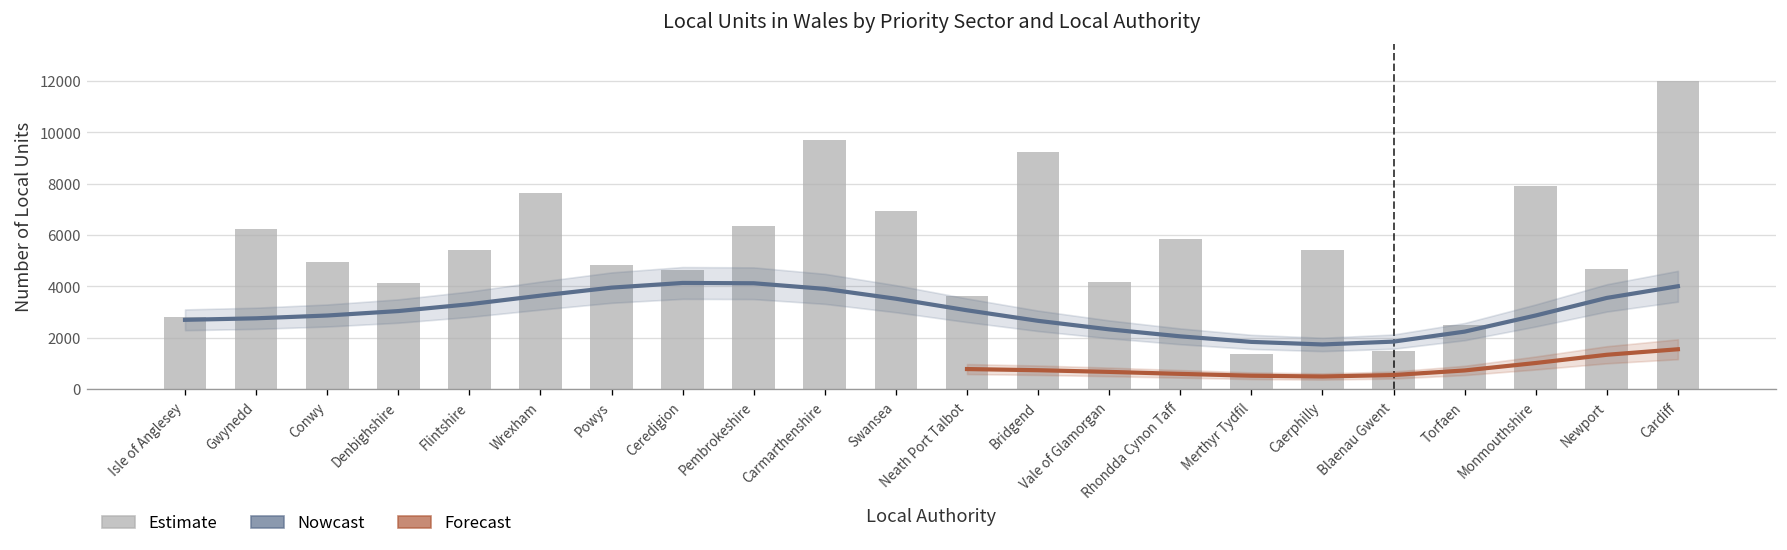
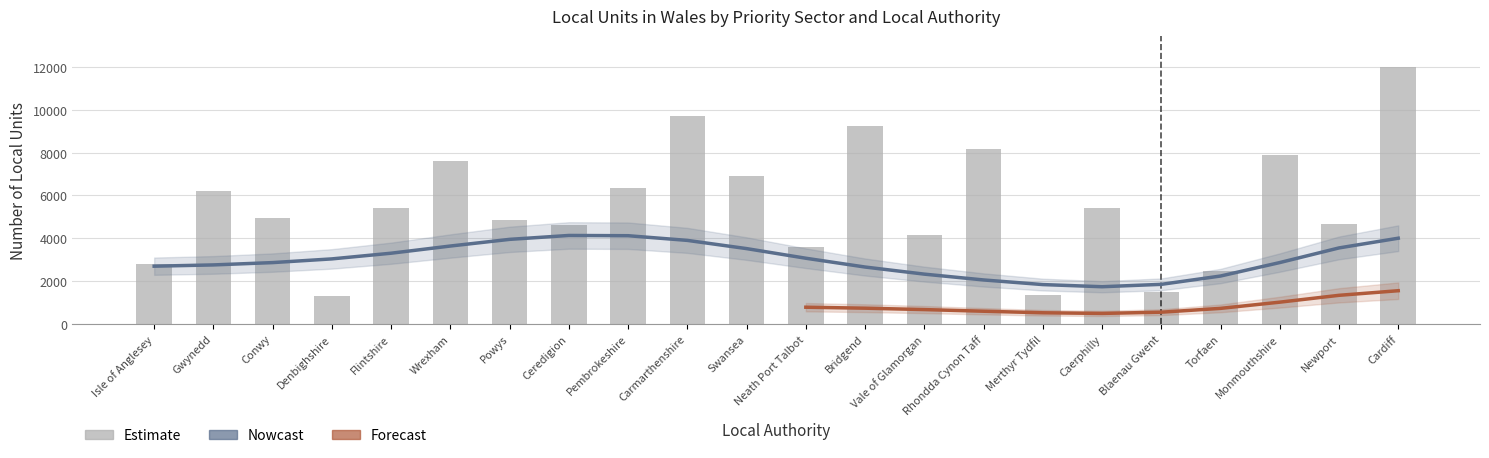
  {
    "Estimate": {
      "Isle of Anglesey": 2800,
      "Gwynedd": 6200,
      "Conwy": 4900,
-     "Denbighshire": 4100,
+     "Denbighshire": 1300,
      "Flintshire": 5400,
      "Wrexham": 7600,
      "Powys": 4800,
      "Ceredigion": 4600,
      "Pembrokeshire": 6400,
      "Carmarthenshire": 9700,
      "Swansea": 6900,
      "Neath Port Talbot": 3600,
      "Bridgend": 9200,
      "Vale of Glamorgan": 4200,
-     "Rhondda Cynon Taff": 5800,
+     "Rhondda Cynon Taff": 8200,
      "Merthyr Tydfil": 1400,
      "Caerphilly": 5400,
      "Blaenau Gwent": 1500,
      "Torfaen": 2500,
      "Monmouthshire": 7900,
      "Newport": 4700,
      "Cardiff": 12000
    }
  }
